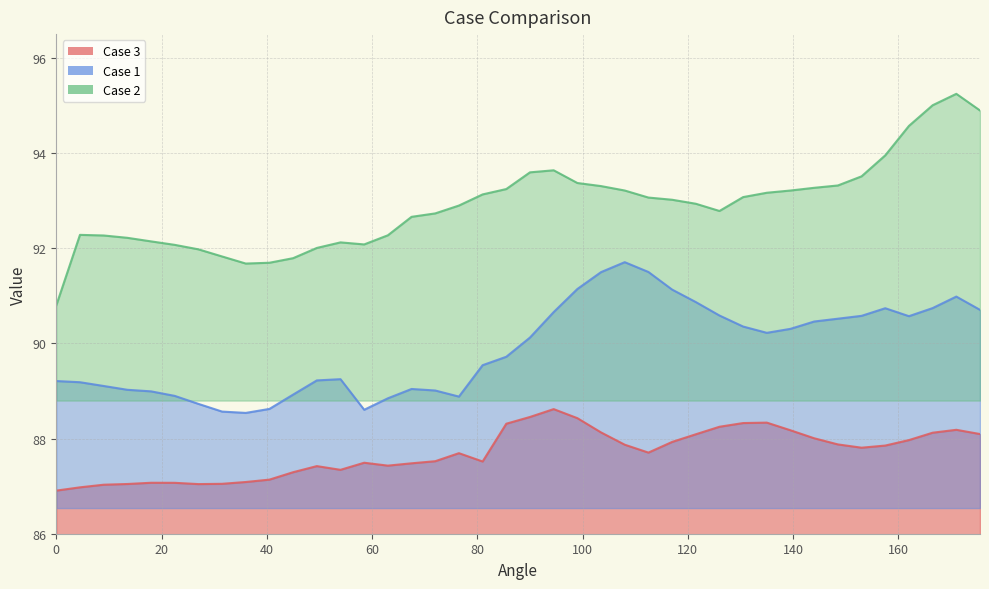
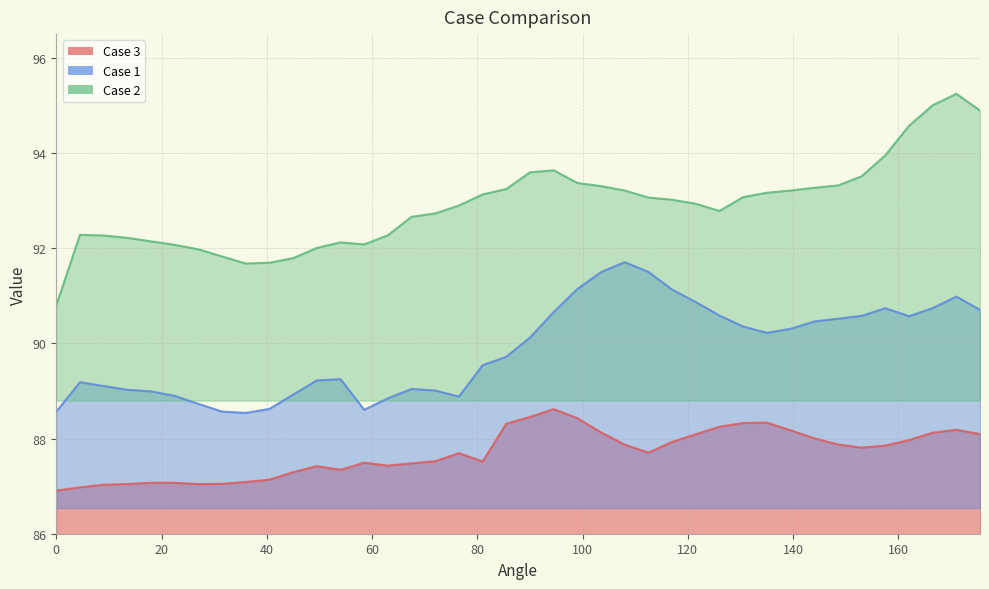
  {
    "Case 3": {
      "0": 86.9
    },
    "Case 1": {
-     "0": 89.2
+     "0": 88.6
    },
    "Case 2": {
      "0": 90.8
    }
  }
